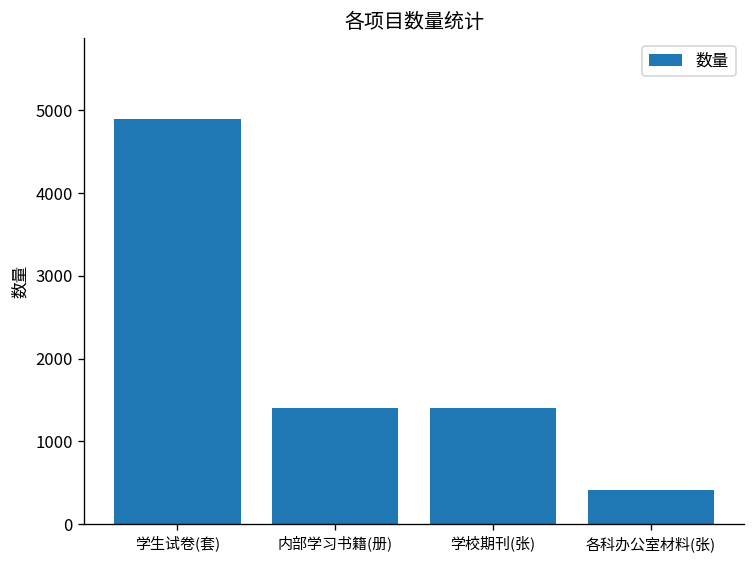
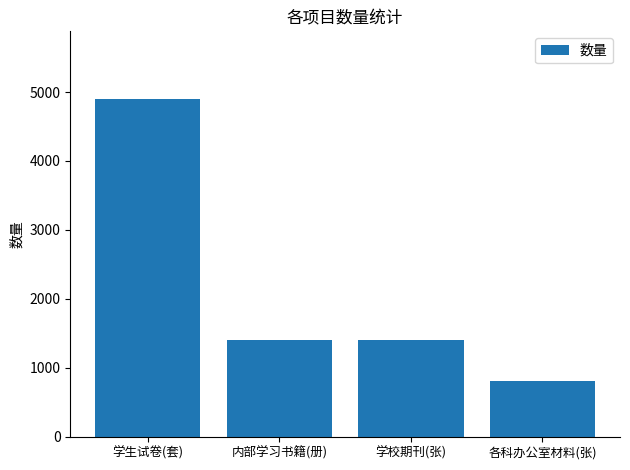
  {
    "学生试卷(套)": 4900,
    "内部学习书籍(册)": 1400,
    "学校期刊(张)": 1400,
-   "各科办公室材料(张)": 400
+   "各科办公室材料(张)": 800
  }
